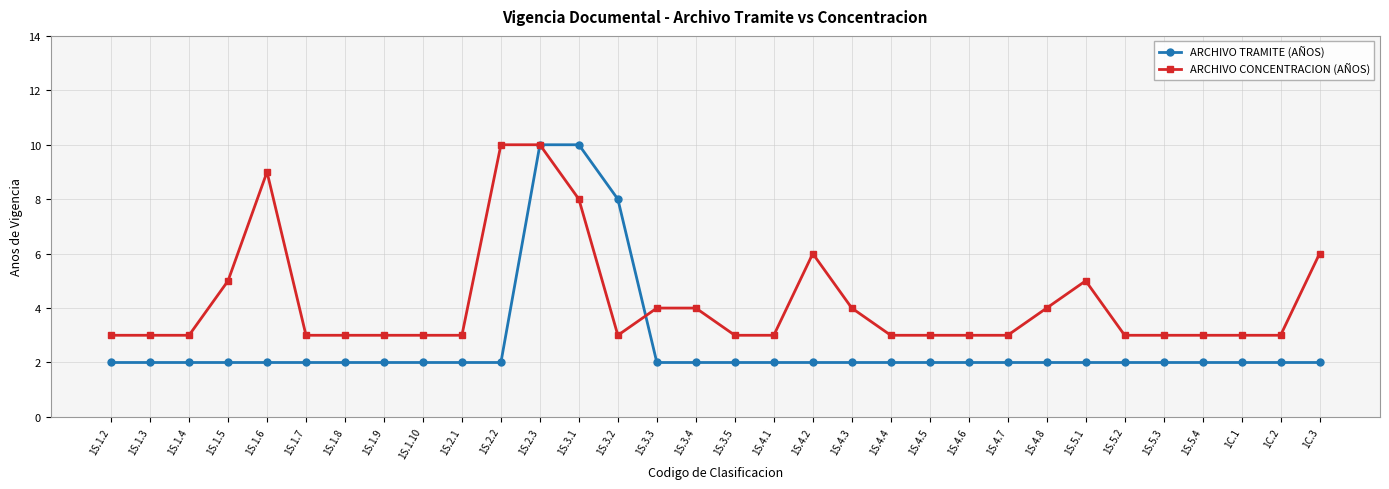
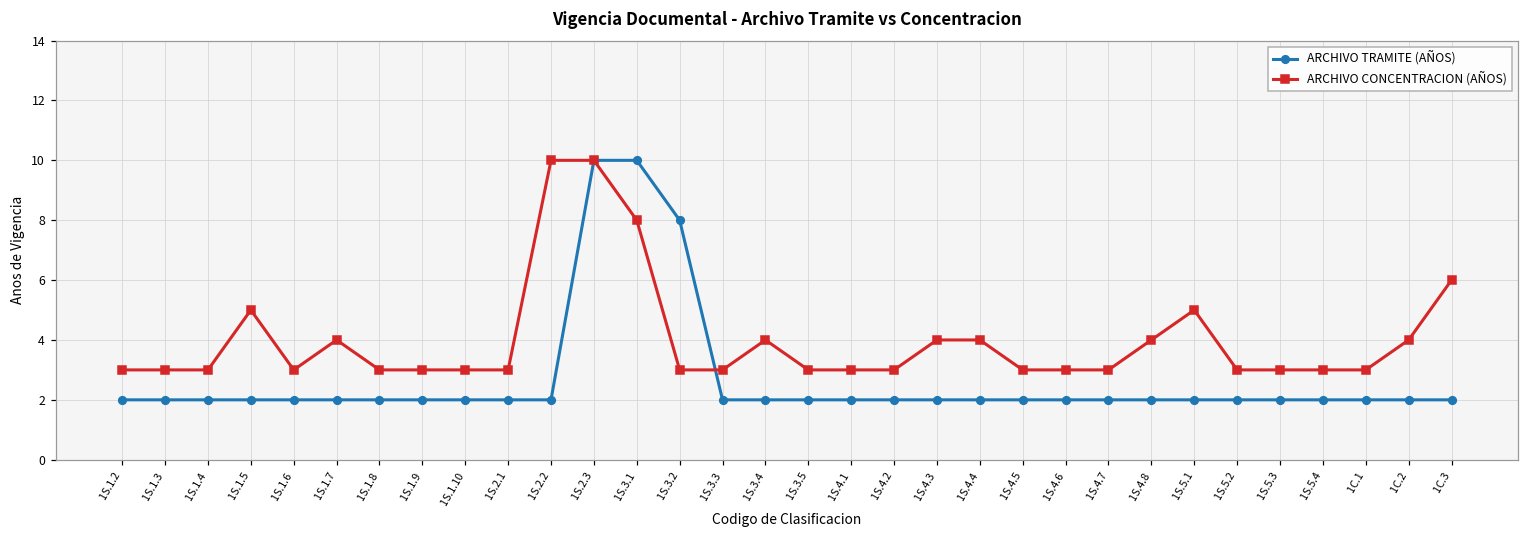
  {
    "ARCHIVO TRAMITE (AÑOS)": {
      "1S.1.2": 2,
      "1S.1.3": 2,
      "1S.1.4": 2,
      "1S.1.5": 2,
      "1S.1.6": 2,
      "1S.1.7": 2,
      "1S.1.8": 2,
      "1S.1.9": 2,
      "1S.1.10": 2,
      "1S.2.1": 2,
      "1S.2.2": 2,
      "1S.3.1": 10,
      "1S.3.2": 8,
      "1S.3.3": 2,
      "1S.3.4": 2,
      "1S.3.5": 2,
      "1S.4.1": 2,
      "1S.4.2": 2,
      "1S.4.3": 2,
      "1S.4.4": 2,
      "1S.4.5": 2,
      "1S.4.6": 2,
      "1S.4.7": 2,
      "1S.4.8": 2,
      "1S.5.1": 2,
      "1S.5.2": 2,
      "1S.5.3": 2,
      "1S.5.4": 2,
      "1C.1": 2,
      "1C.2": 2,
      "1C.3": 2
    },
    "ARCHIVO CONCENTRACION (AÑOS)": {
      "1S.1.2": 3,
      "1S.1.3": 3,
      "1S.1.4": 3,
      "1S.1.5": 5,
-     "1S.1.6": 9,
-     "1S.1.7": 3,
+     "1S.1.6": 3,
+     "1S.1.7": 4,
      "1S.1.8": 3,
      "1S.1.9": 3,
      "1S.1.10": 3,
      "1S.2.1": 3,
      "1S.2.2": 10,
      "1S.3.1": 8,
      "1S.3.2": 3,
-     "1S.3.3": 4,
+     "1S.3.3": 3,
      "1S.3.4": 4,
      "1S.3.5": 3,
      "1S.4.1": 3,
-     "1S.4.2": 6,
+     "1S.4.2": 3,
      "1S.4.3": 4,
-     "1S.4.4": 3,
+     "1S.4.4": 4,
      "1S.4.5": 3,
      "1S.4.6": 3,
      "1S.4.7": 3,
      "1S.4.8": 4,
      "1S.5.1": 5,
      "1S.5.2": 3,
      "1S.5.3": 3,
      "1S.5.4": 3,
      "1C.1": 3,
-     "1C.2": 3,
+     "1C.2": 4,
      "1C.3": 6
    }
  }
